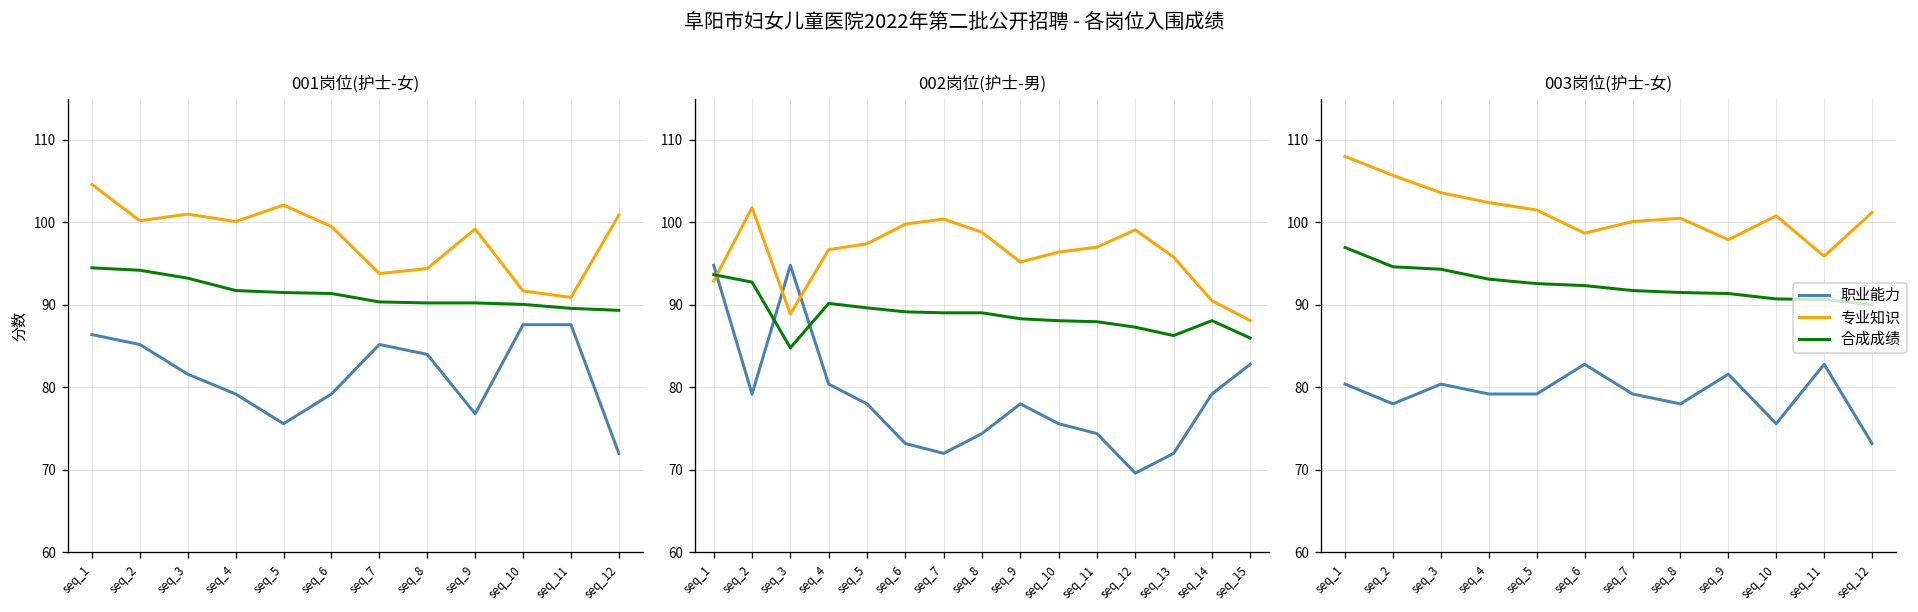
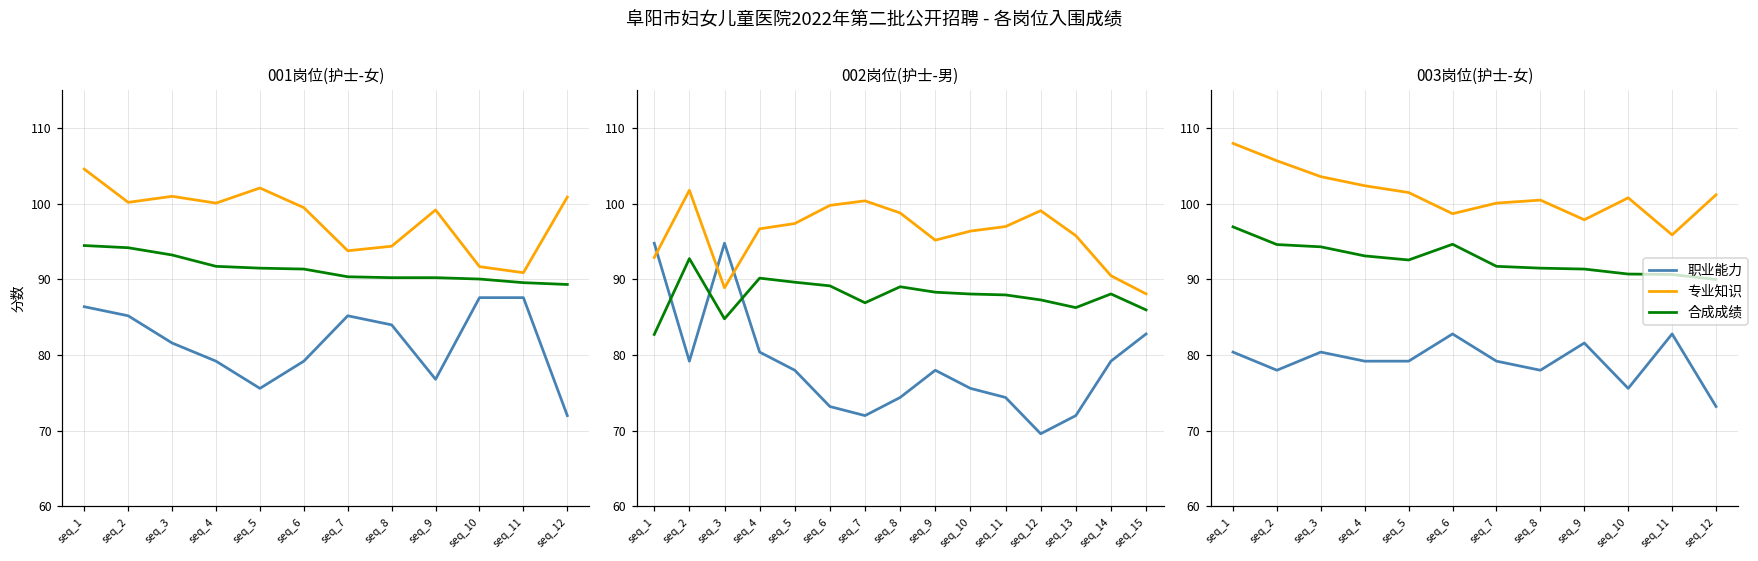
  {
    "001岗位(护士-女)": {
      "职业能力": {
        "seq_1": 86,
        "seq_2": 85,
        "seq_3": 82,
        "seq_4": 79,
        "seq_5": 76,
        "seq_6": 79,
        "seq_7": 85,
        "seq_8": 84,
        "seq_9": 77,
        "seq_10": 88,
        "seq_11": 88,
        "seq_12": 72
      },
      "专业知识": {
        "seq_1": 105,
        "seq_2": 100,
        "seq_3": 101,
        "seq_4": 100,
        "seq_5": 102,
        "seq_6": 100,
        "seq_7": 94,
        "seq_8": 94,
        "seq_9": 99,
        "seq_10": 92,
        "seq_11": 91,
        "seq_12": 101
      },
      "合成成绩": {
        "seq_1": 94,
        "seq_2": 94,
        "seq_3": 93,
        "seq_4": 92,
        "seq_5": 92,
        "seq_6": 91,
        "seq_7": 90,
        "seq_8": 90,
        "seq_9": 90,
        "seq_10": 90,
        "seq_11": 90,
        "seq_12": 89
      }
    },
    "002岗位(护士-男)": {
      "职业能力": {
        "seq_1": 95,
        "seq_2": 79,
        "seq_3": 95,
        "seq_4": 80,
        "seq_5": 78,
        "seq_6": 73,
        "seq_7": 72,
        "seq_8": 74,
        "seq_9": 78,
        "seq_10": 76,
        "seq_11": 74,
        "seq_12": 70,
        "seq_13": 72,
        "seq_14": 79,
        "seq_15": 83
      },
      "专业知识": {
        "seq_1": 93,
        "seq_2": 102,
        "seq_3": 89,
        "seq_4": 97,
        "seq_5": 97,
        "seq_6": 100,
        "seq_7": 100,
        "seq_8": 99,
        "seq_9": 95,
        "seq_10": 96,
        "seq_11": 97,
        "seq_12": 99,
        "seq_13": 96,
        "seq_14": 91,
        "seq_15": 88
      },
      "合成成绩": {
-       "seq_1": 94,
+       "seq_1": 83,
        "seq_2": 93,
        "seq_3": 85,
        "seq_4": 90,
        "seq_5": 90,
        "seq_6": 89,
-       "seq_7": 89,
+       "seq_7": 87,
        "seq_8": 89,
        "seq_9": 88,
        "seq_10": 88,
        "seq_11": 88,
        "seq_12": 87,
        "seq_13": 86,
        "seq_14": 88,
        "seq_15": 86
      }
    },
    "003岗位(护士-女)": {
      "职业能力": {
        "seq_1": 80,
        "seq_2": 78,
        "seq_3": 80,
        "seq_4": 79,
        "seq_5": 79,
        "seq_6": 83,
        "seq_7": 79,
        "seq_8": 78,
        "seq_9": 82,
        "seq_10": 76,
        "seq_11": 83,
        "seq_12": 73
      },
      "专业知识": {
        "seq_1": 108,
        "seq_2": 106,
        "seq_3": 104,
        "seq_4": 102,
        "seq_5": 102,
        "seq_6": 99,
        "seq_7": 100,
        "seq_8": 101,
        "seq_9": 98,
        "seq_10": 101,
        "seq_11": 96,
        "seq_12": 101
      },
      "合成成绩": {
        "seq_1": 97,
        "seq_2": 95,
        "seq_3": 94,
        "seq_4": 93,
        "seq_5": 93,
-       "seq_6": 92,
+       "seq_6": 95,
        "seq_7": 92,
        "seq_8": 92,
        "seq_9": 91,
        "seq_10": 91
      }
    }
  }
